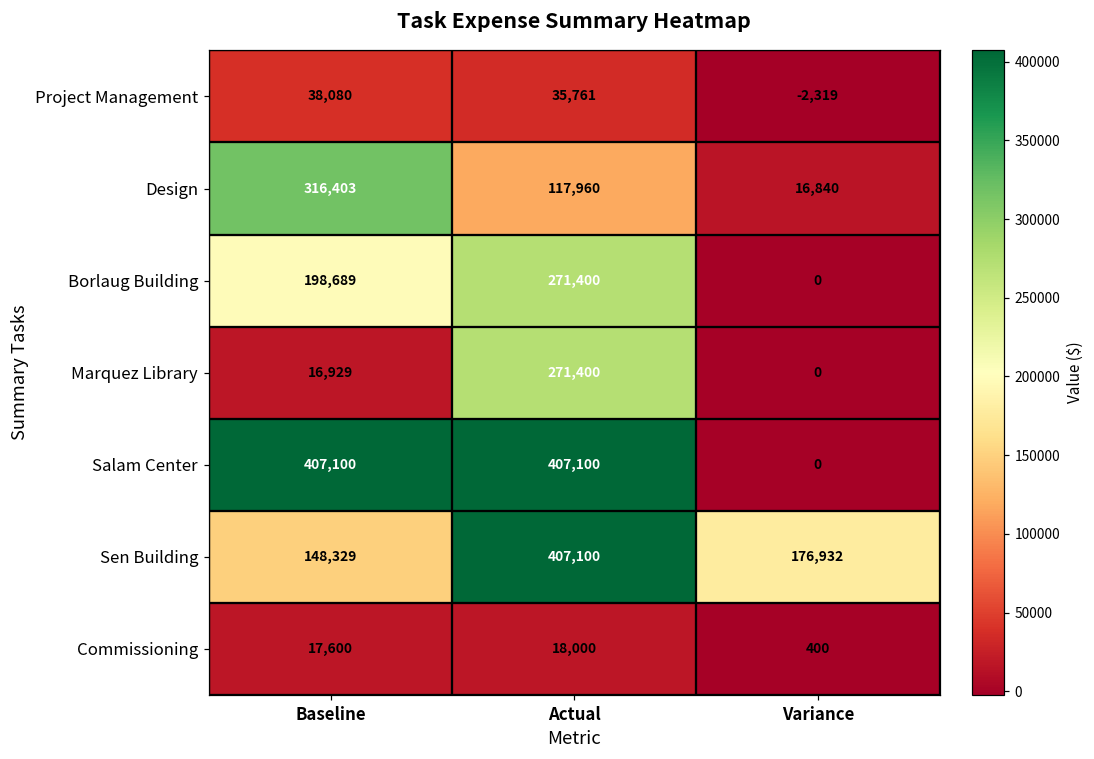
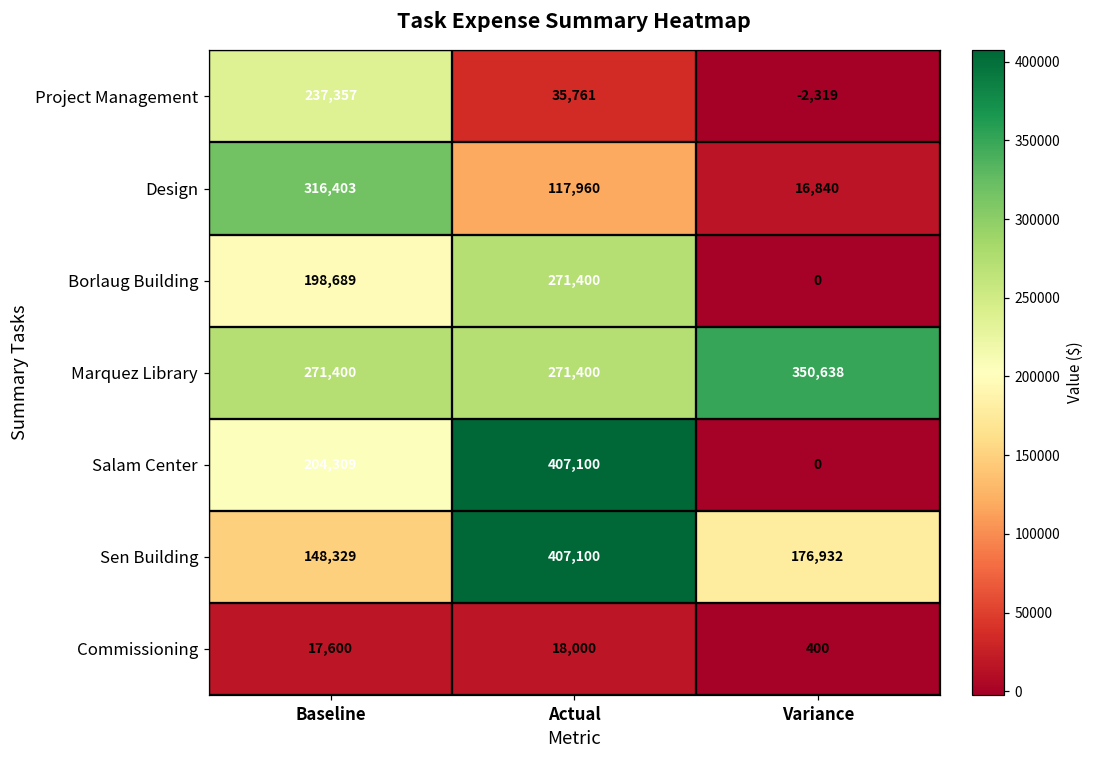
  {
    "Project Management": {
-     "Baseline": "38,080",
+     "Baseline": "237,357",
      "Actual": "35,761",
      "Variance": "-2,319"
    },
    "Design": {
      "Baseline": "316,403",
      "Actual": "117,960",
      "Variance": "16,840"
    },
    "Borlaug Building": {
      "Baseline": "198,689",
      "Actual": "271,400",
      "Variance": "0"
    },
    "Marquez Library": {
-     "Baseline": "16,929",
+     "Baseline": "271,400",
      "Actual": "271,400",
-     "Variance": "0"
+     "Variance": "350,638"
    },
    "Salam Center": {
-     "Baseline": "407,100",
+     "Baseline": "204,309",
      "Actual": "407,100",
      "Variance": "0"
    },
    "Sen Building": {
      "Baseline": "148,329",
      "Actual": "407,100",
      "Variance": "176,932"
    },
    "Commissioning": {
      "Baseline": "17,600",
      "Actual": "18,000",
      "Variance": "400"
    }
  }
